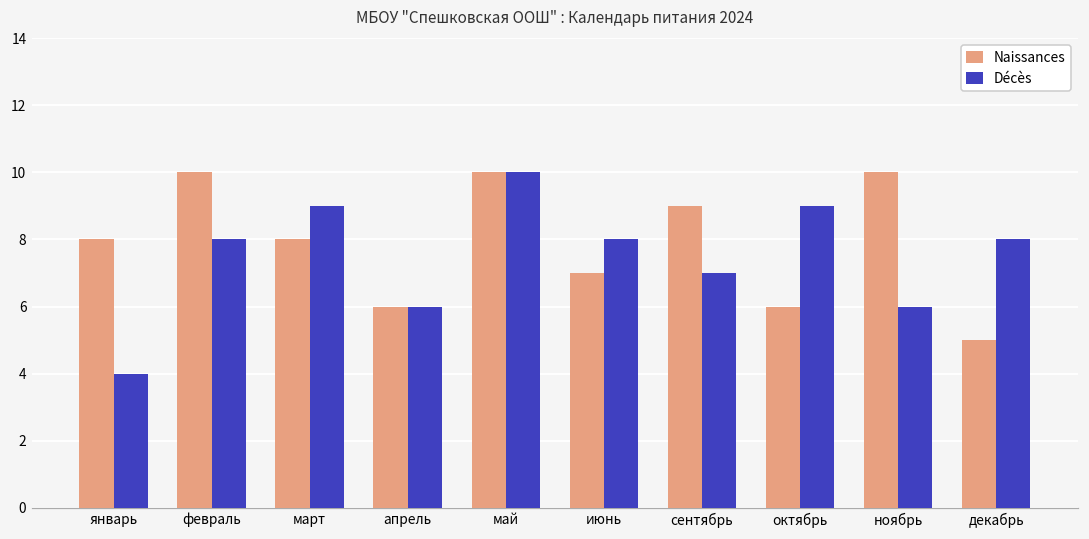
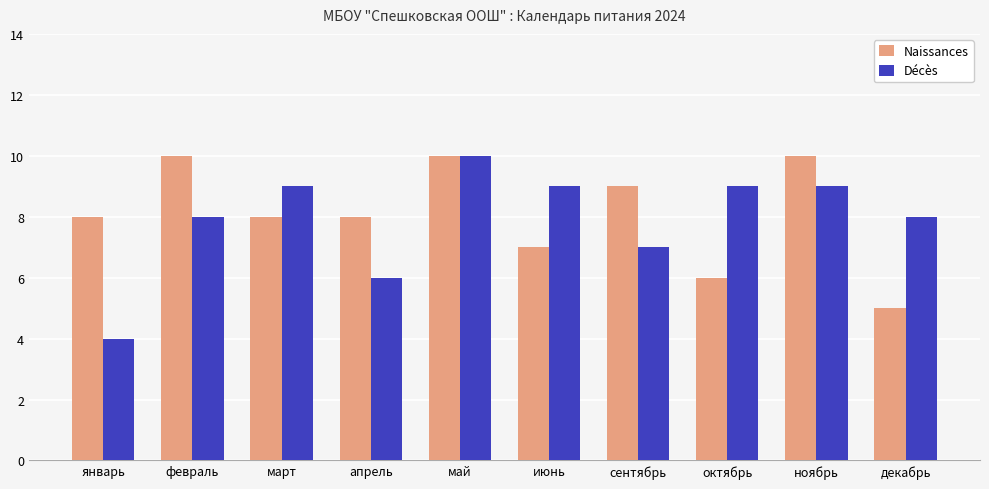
  {
    "Naissances": {
      "январь": 8,
      "февраль": 10,
      "март": 8,
-     "апрель": 6,
+     "апрель": 8,
      "май": 10,
      "июнь": 7,
      "сентябрь": 9,
      "октябрь": 6,
      "ноябрь": 10,
      "декабрь": 5
    },
    "Décès": {
      "январь": 4,
      "февраль": 8,
      "март": 9,
      "апрель": 6,
      "май": 10,
-     "июнь": 8,
+     "июнь": 9,
      "сентябрь": 7,
      "октябрь": 9,
-     "ноябрь": 6,
+     "ноябрь": 9,
      "декабрь": 8
    }
  }
